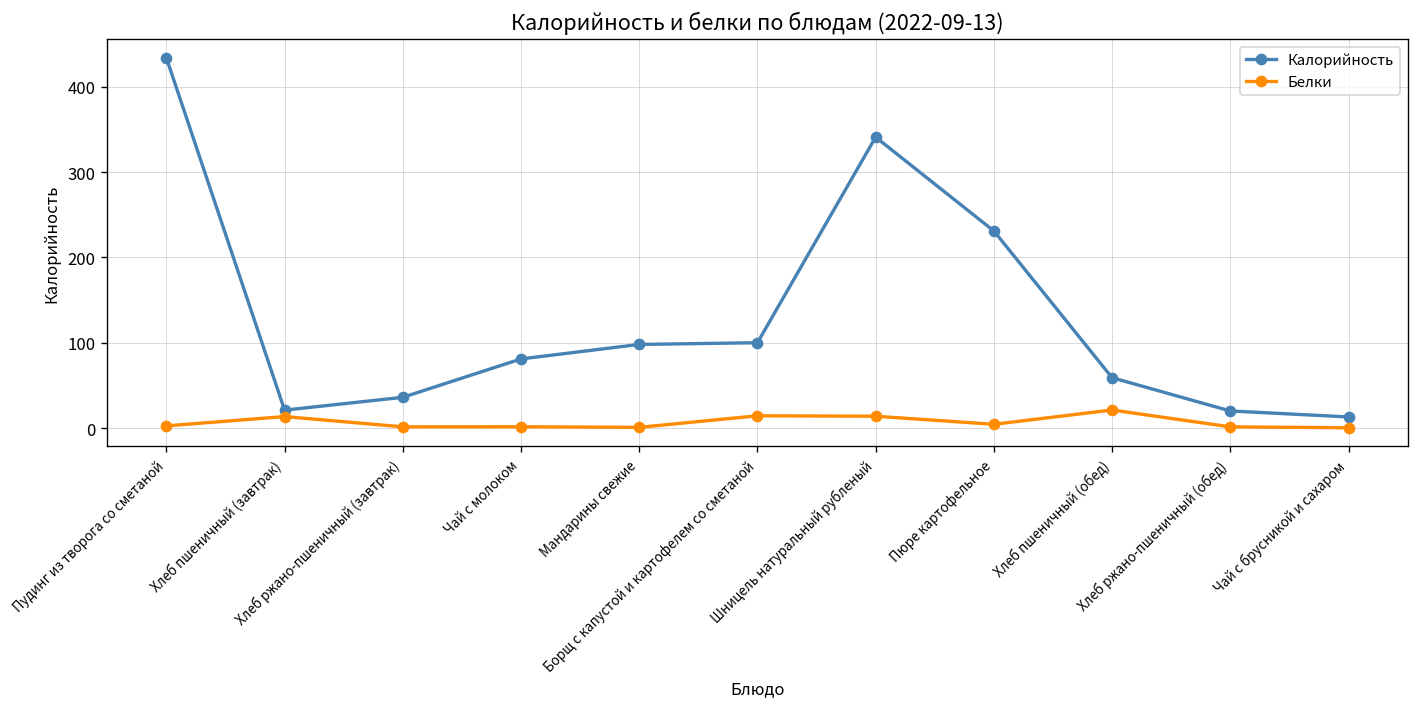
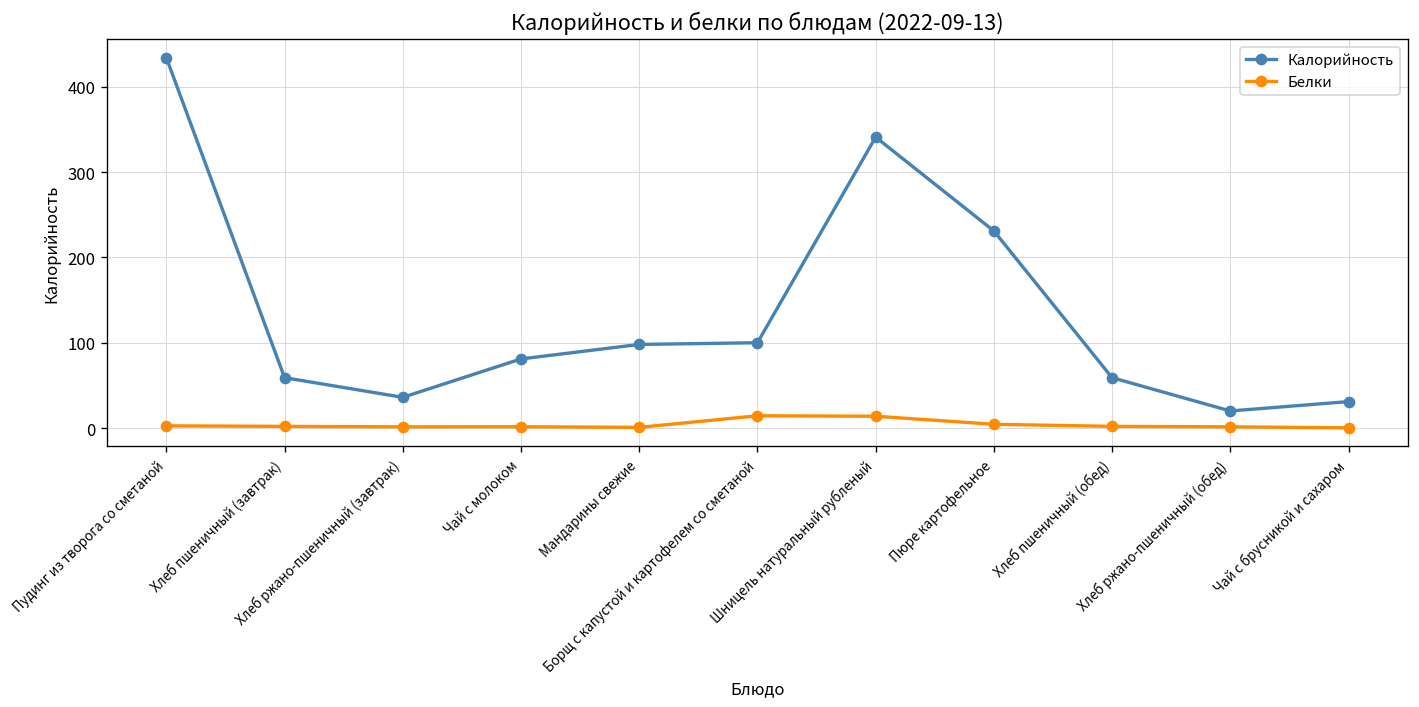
  {
    "Калорийность": {
      "Пудинг из творога со сметаной": 430,
-     "Хлеб пшеничный (завтрак)": 20,
+     "Хлеб пшеничный (завтрак)": 60,
      "Хлеб ржано-пшеничный (завтрак)": 40,
      "Чай с молоком": 80,
      "Мандарины свежие": 100,
      "Борщ с капустой и картофелем со сметаной": 100,
      "Шницель натуральный рубленый": 340,
      "Пюре картофельное": 230,
      "Хлеб пшеничный (обед)": 60,
      "Хлеб ржано-пшеничный (обед)": 20,
-     "Чай с брусникой и сахаром": 10
+     "Чай с брусникой и сахаром": 30
    },
    "Белки": {
      "Пудинг из творога со сметаной": 0,
-     "Хлеб пшеничный (завтрак)": 10,
+     "Хлеб пшеничный (завтрак)": 0,
      "Хлеб ржано-пшеничный (завтрак)": 0,
      "Чай с молоком": 0,
      "Мандарины свежие": 0,
      "Борщ с капустой и картофелем со сметаной": 10,
      "Шницель натуральный рубленый": 10,
      "Пюре картофельное": 0,
-     "Хлеб пшеничный (обед)": 20,
+     "Хлеб пшеничный (обед)": 0,
      "Хлеб ржано-пшеничный (обед)": 0,
      "Чай с брусникой и сахаром": 0
    }
  }
